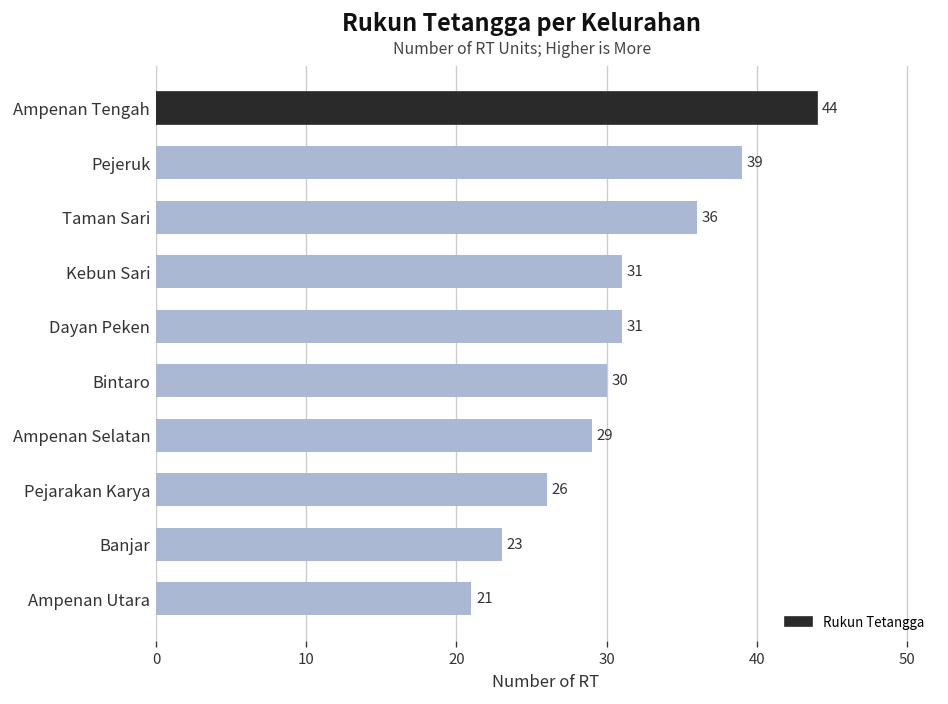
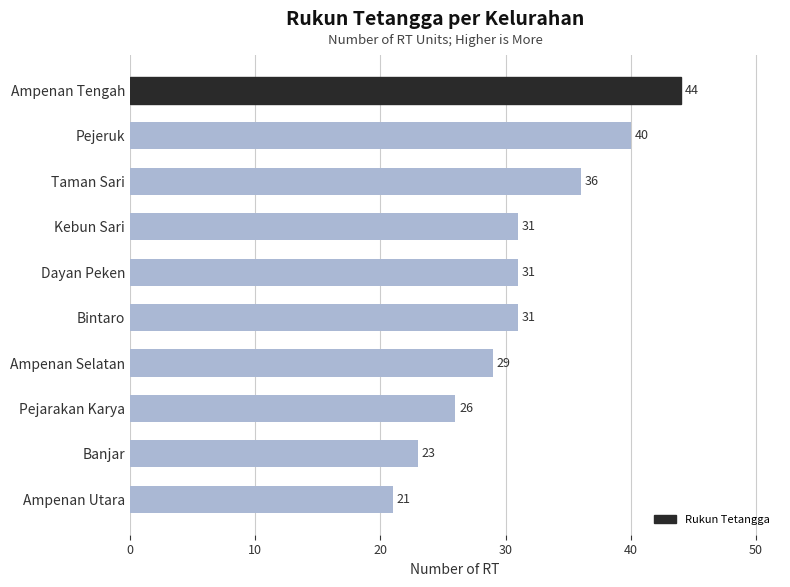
  {
    "Ampenan Tengah": 44,
-   "Pejeruk": 39,
+   "Pejeruk": 40,
    "Taman Sari": 36,
    "Kebun Sari": 31,
    "Dayan Peken": 31,
-   "Bintaro": 30,
+   "Bintaro": 31,
    "Ampenan Selatan": 29,
    "Pejarakan Karya": 26,
    "Banjar": 23,
    "Ampenan Utara": 21
  }
